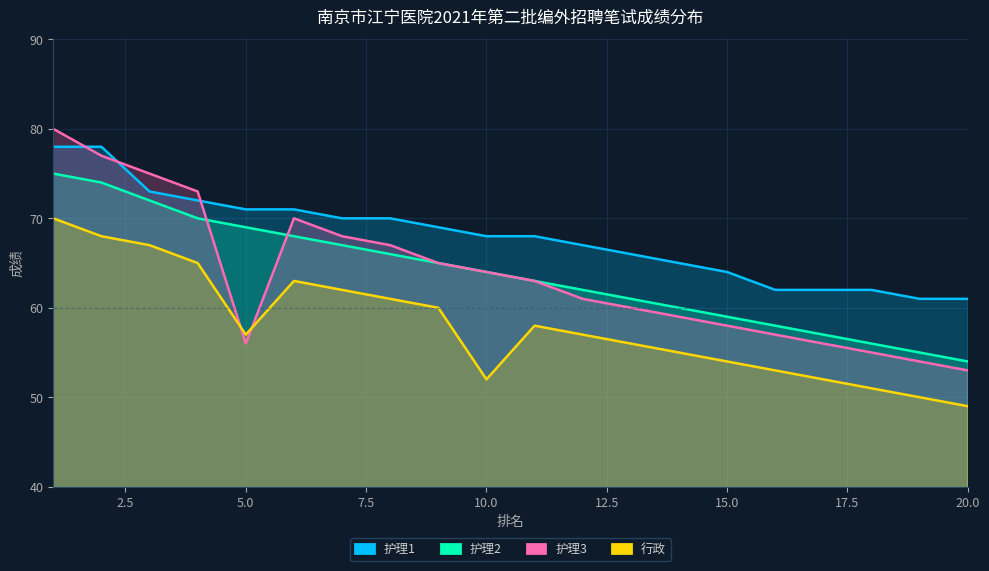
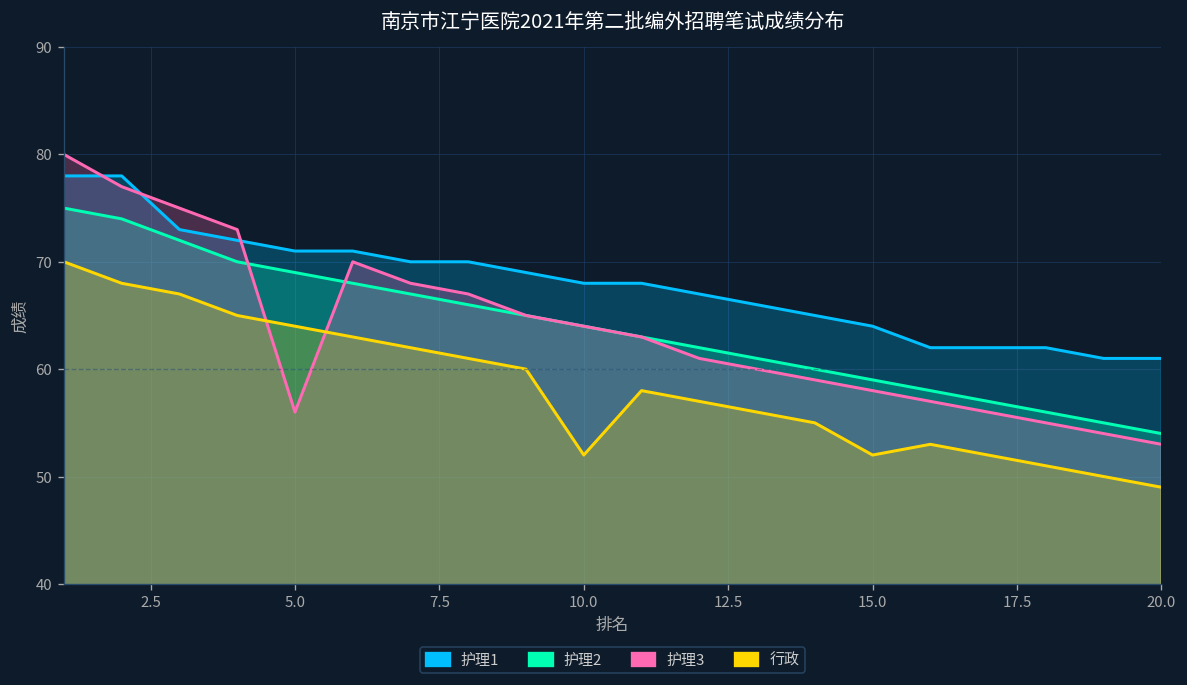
  {
    "护理3": {
      "5.0": 56,
      "15.0": 58,
      "20.0": 53
    },
    "行政": {
-     "5.0": 57,
+     "5.0": 64,
      "10.0": 52,
-     "15.0": 54,
+     "15.0": 52,
      "20.0": 49
    }
  }
